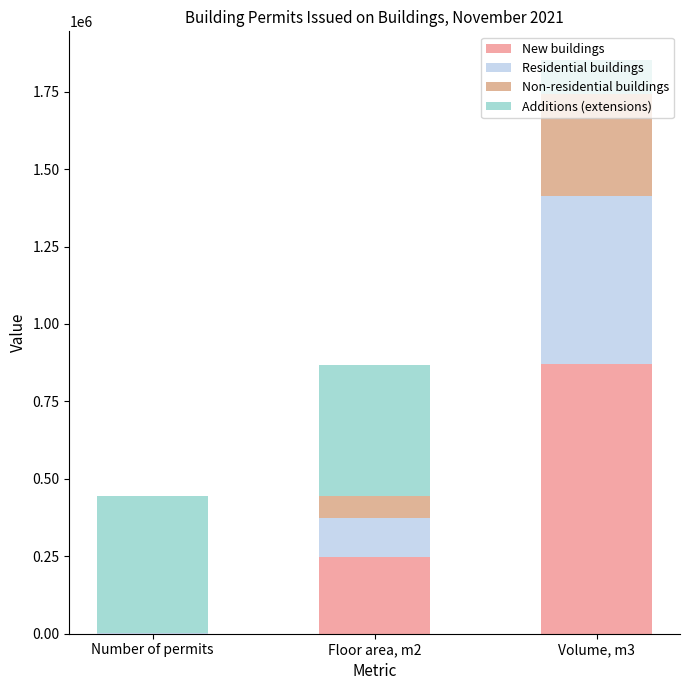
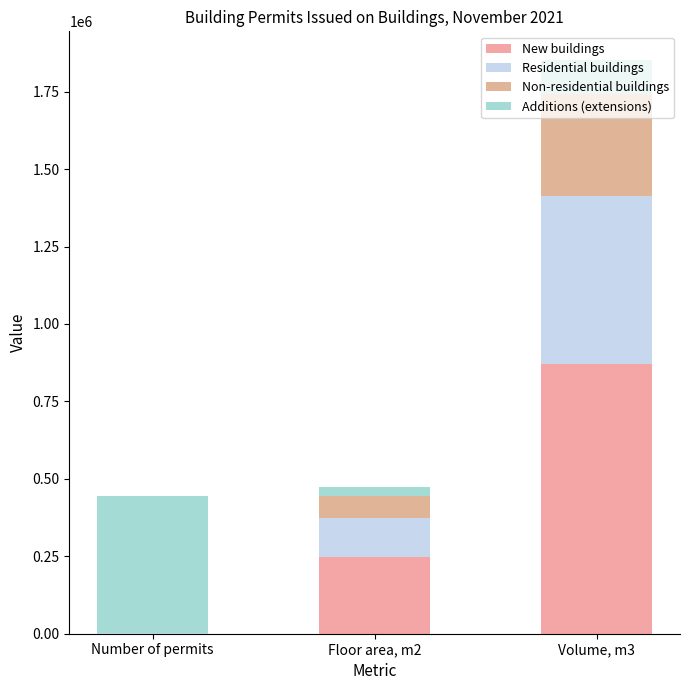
  {
    "Residential buildings": {
      "Floor area, m2": 130000,
      "Volume, m3": 540000
    },
    "Additions (extensions)": {
      "Number of permits": 440000,
-     "Floor area, m2": 420000
+     "Floor area, m2": 30000
    }
  }
